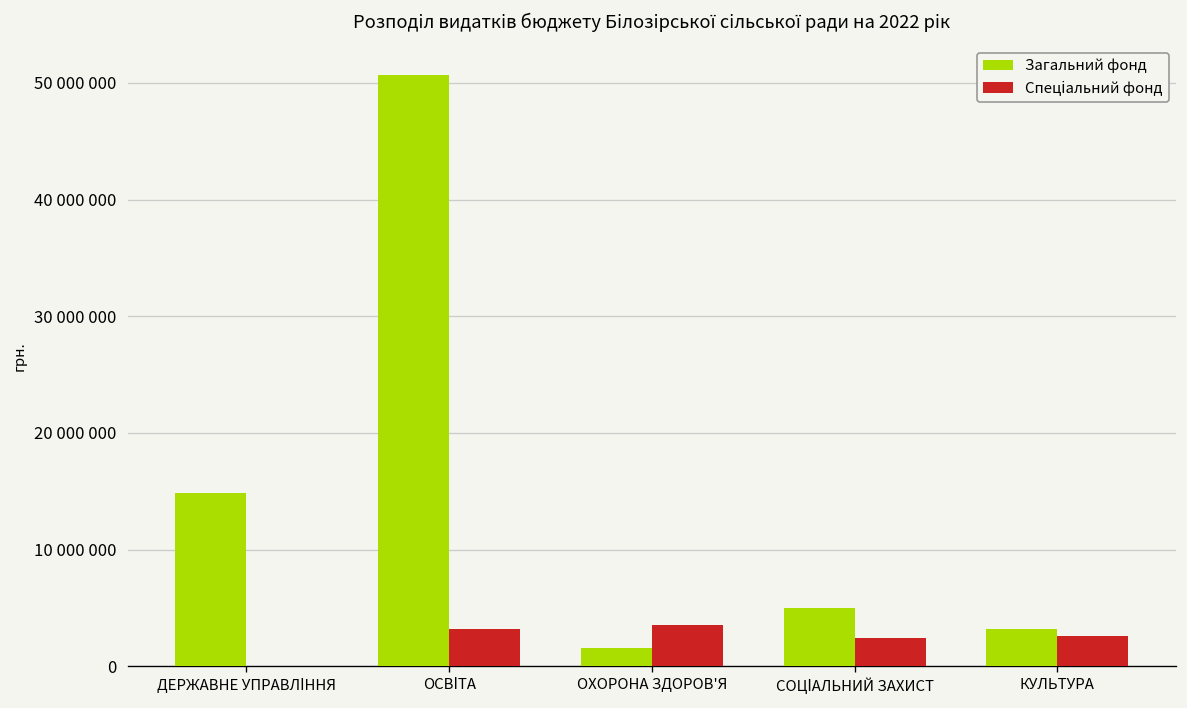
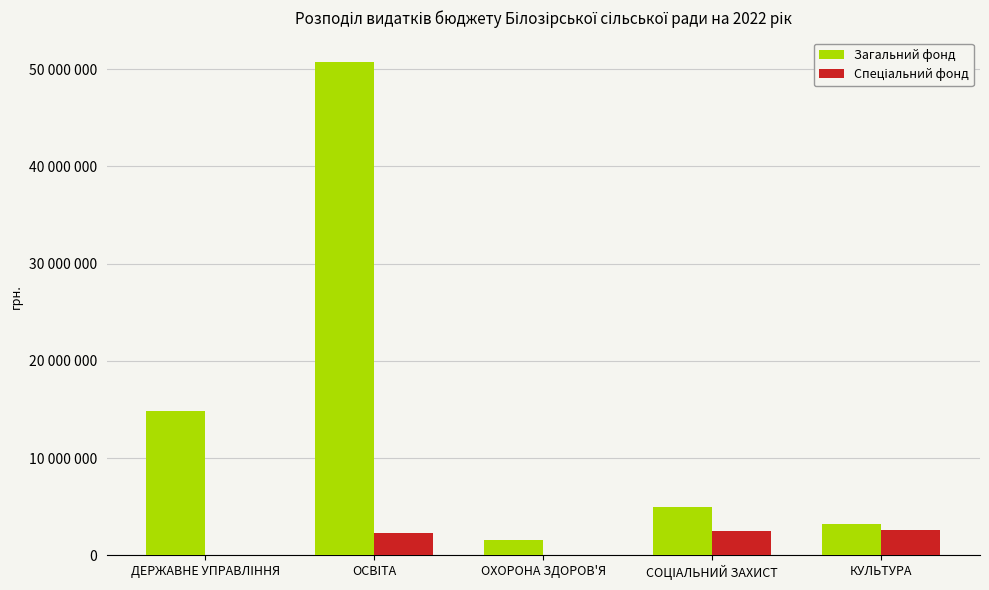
  {
    "Загальний фонд": {
      "ДЕРЖАВНЕ УПРАВЛІННЯ": 15000000,
      "ОСВІТА": 51000000,
      "ОХОРОНА ЗДОРОВ'Я": 2000000,
      "СОЦІАЛЬНИЙ ЗАХИСТ": 5000000,
      "КУЛЬТУРА": 3000000
    },
    "Спеціальний фонд": {
      "ДЕРЖАВНЕ УПРАВЛІННЯ": 0,
-     "ОСВІТА": 3000000,
-     "ОХОРОНА ЗДОРОВ'Я": 4000000,
+     "ОСВІТА": 2000000,
+     "ОХОРОНА ЗДОРОВ'Я": 0,
      "СОЦІАЛЬНИЙ ЗАХИСТ": 2000000,
      "КУЛЬТУРА": 3000000
    }
  }
